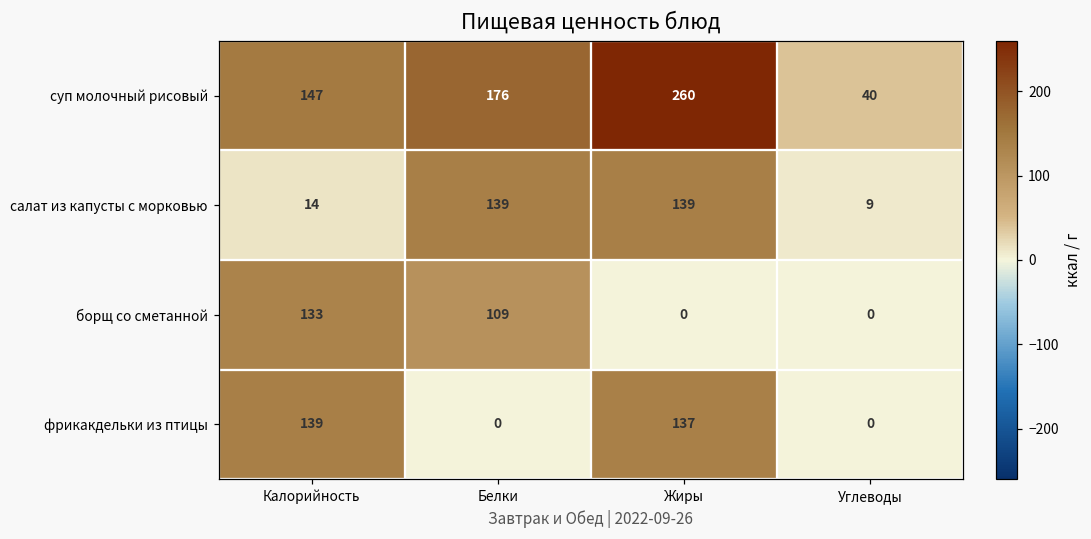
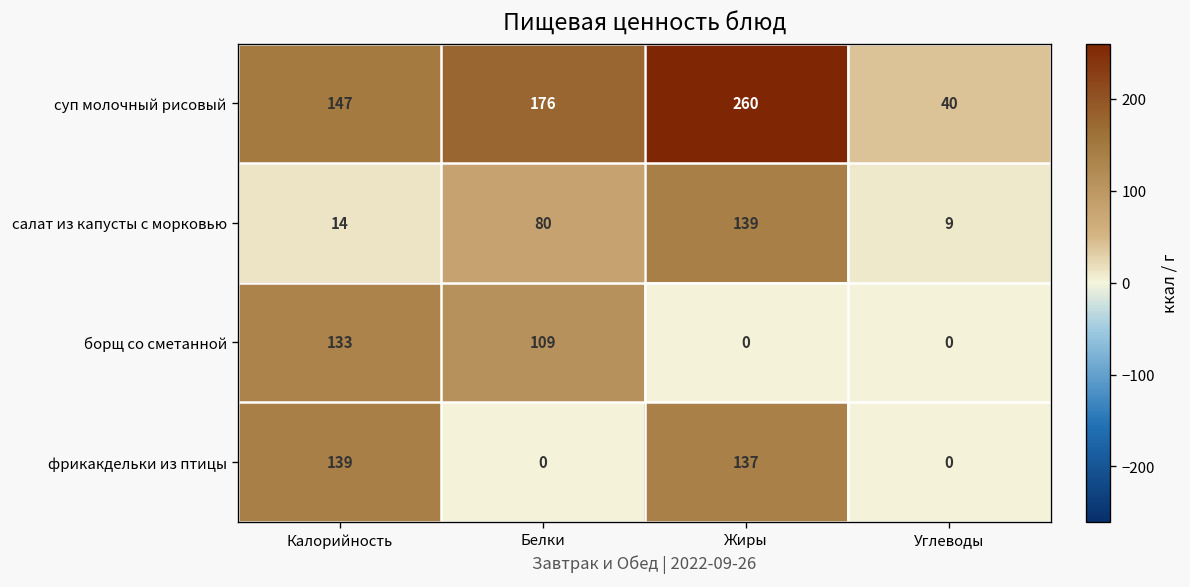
  {
    "суп молочный рисовый": {
      "Калорийность": 147,
      "Белки": 176,
      "Жиры": 260,
      "Углеводы": 40
    },
    "салат из капусты с морковью": {
      "Калорийность": 14,
-     "Белки": 139,
+     "Белки": 80,
      "Жиры": 139,
      "Углеводы": 9
    },
    "борщ со сметанной": {
      "Калорийность": 133,
      "Белки": 109,
      "Жиры": 0,
      "Углеводы": 0
    },
    "фрикакдельки из птицы": {
      "Калорийность": 139,
      "Белки": 0,
      "Жиры": 137,
      "Углеводы": 0
    }
  }
